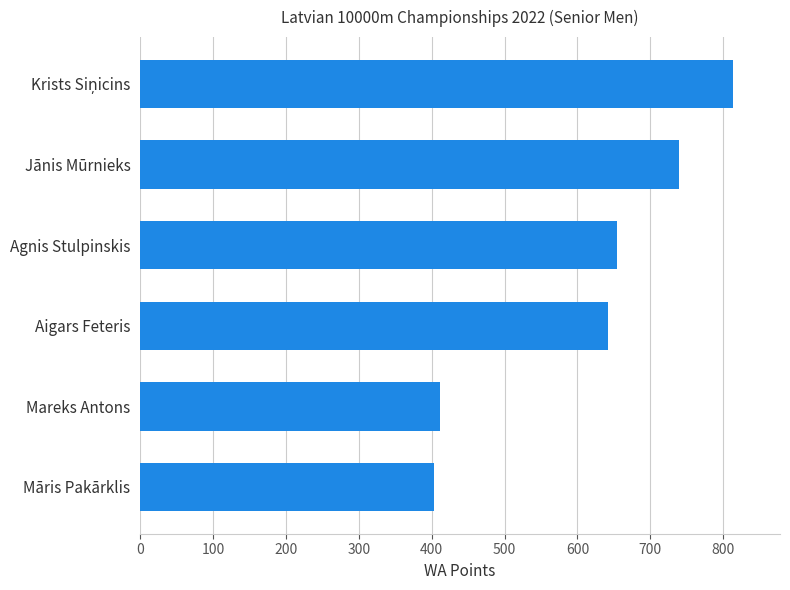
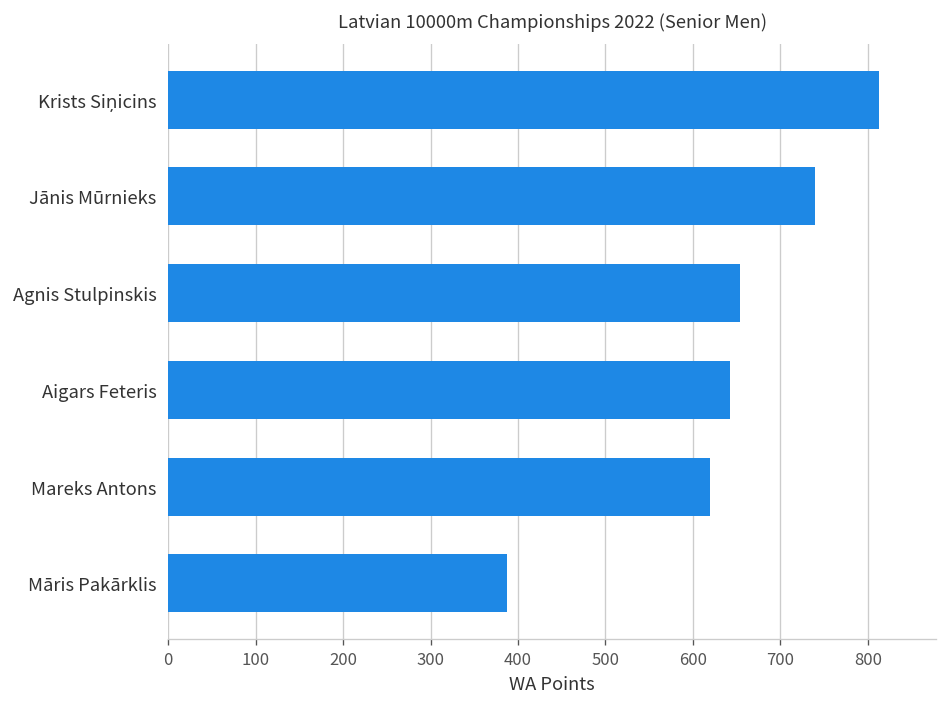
  {
    "Krists Siņicins": 810,
    "Jānis Mūrnieks": 740,
    "Agnis Stulpinskis": 650,
    "Aigars Feteris": 640,
-   "Mareks Antons": 410,
-   "Māris Pakārklis": 400
+   "Mareks Antons": 620,
+   "Māris Pakārklis": 390
  }
